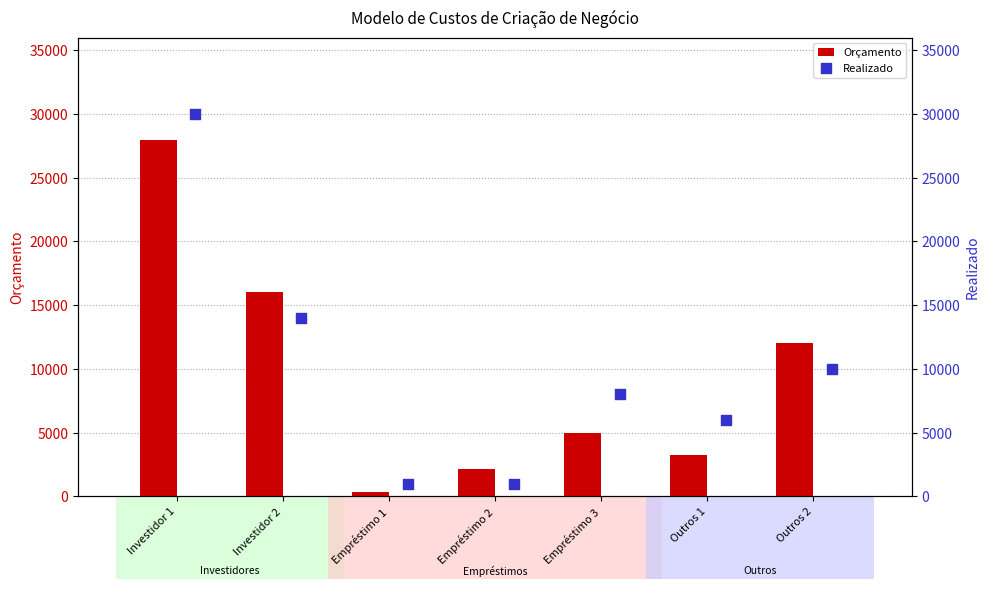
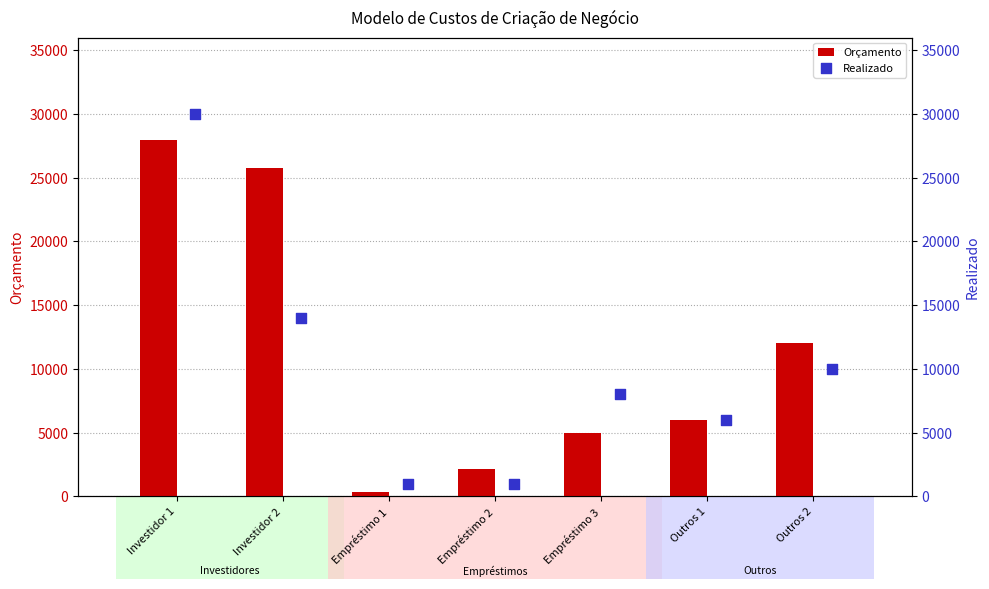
  {
    "Orçamento": {
      "Investidor 1": 28000,
-     "Investidor 2": 16000,
+     "Investidor 2": 25800,
      "Empréstimo 1": 300,
      "Empréstimo 2": 2100,
      "Empréstimo 3": 5000,
-     "Outros 1": 3300,
+     "Outros 1": 6000,
      "Outros 2": 12000
    }
  }
